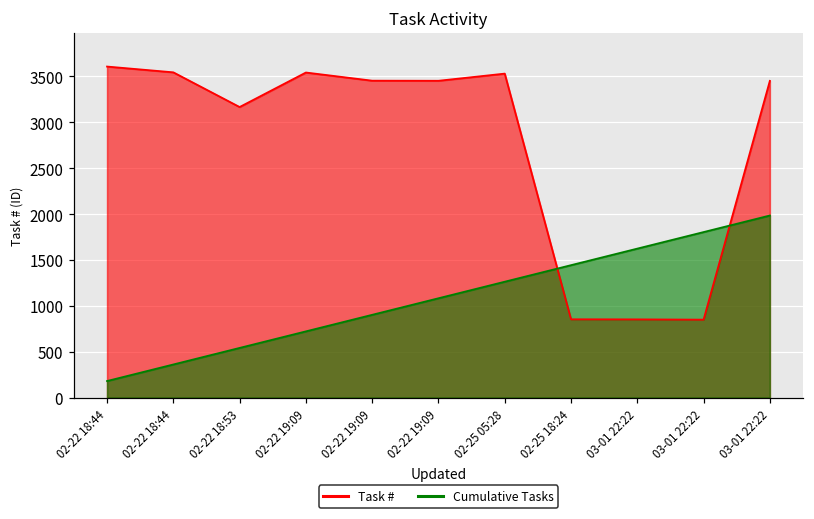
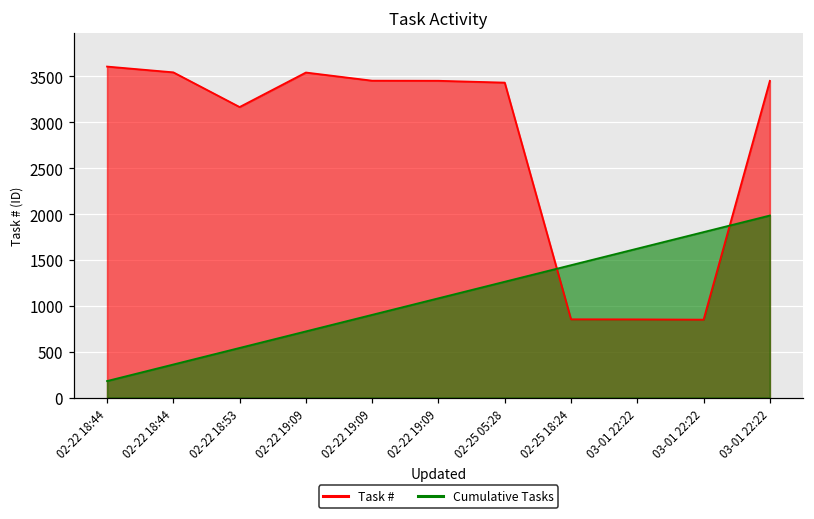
  {
    "Task #": {
      "02-22 18:53": 3200,
-     "02-25 05:28": 3500,
+     "02-25 05:28": 3400,
      "02-25 18:24": 900
    },
    "Cumulative Tasks": {
      "02-22 18:53": 500,
      "02-25 05:28": 1300,
      "02-25 18:24": 1400
    }
  }
